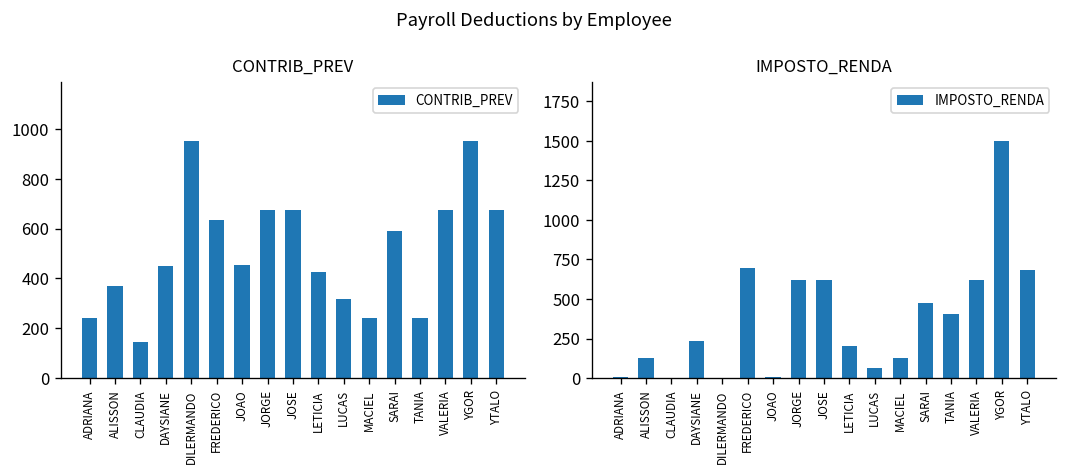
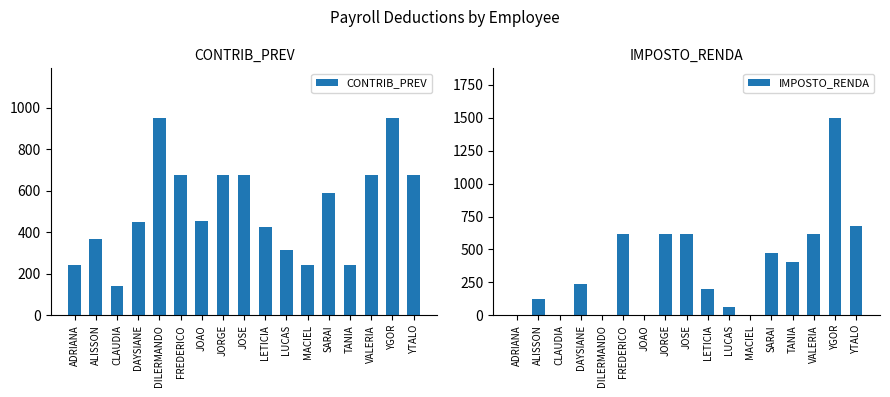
  {
    "CONTRIB_PREV": {
      "ADRIANA": 240,
      "ALISSON": 370,
      "CLAUDIA": 140,
      "DAYSIANE": 450,
      "DILERMANDO": 950,
-     "FREDERICO": 630,
+     "FREDERICO": 680,
      "JOAO": 450,
      "JORGE": 680,
      "JOSE": 680,
      "LETICIA": 430,
      "LUCAS": 320,
      "MACIEL": 240,
      "SARAI": 590,
      "TANIA": 240,
      "VALERIA": 680,
      "YGOR": 950,
      "YTALO": 680
    },
    "IMPOSTO_RENDA": {
      "ALISSON": 130,
      "CLAUDIA": 0,
      "DAYSIANE": 240,
      "DILERMANDO": 0,
-     "FREDERICO": 700,
+     "FREDERICO": 620,
      "JORGE": 620,
      "JOSE": 620,
      "LETICIA": 200,
      "LUCAS": 60,
-     "MACIEL": 130,
+     "MACIEL": 10,
      "SARAI": 480,
      "TANIA": 410,
      "VALERIA": 620,
      "YGOR": 1500,
      "YTALO": 680
    }
  }
